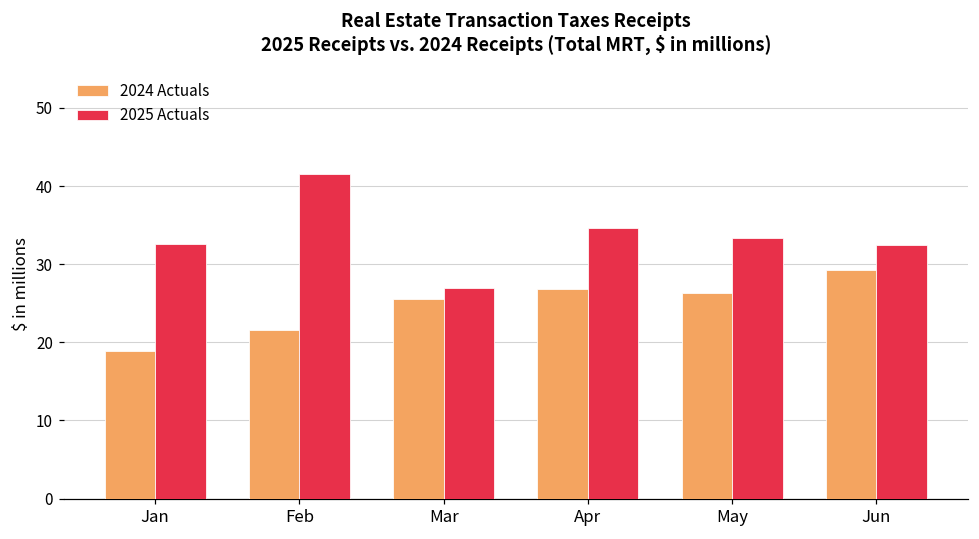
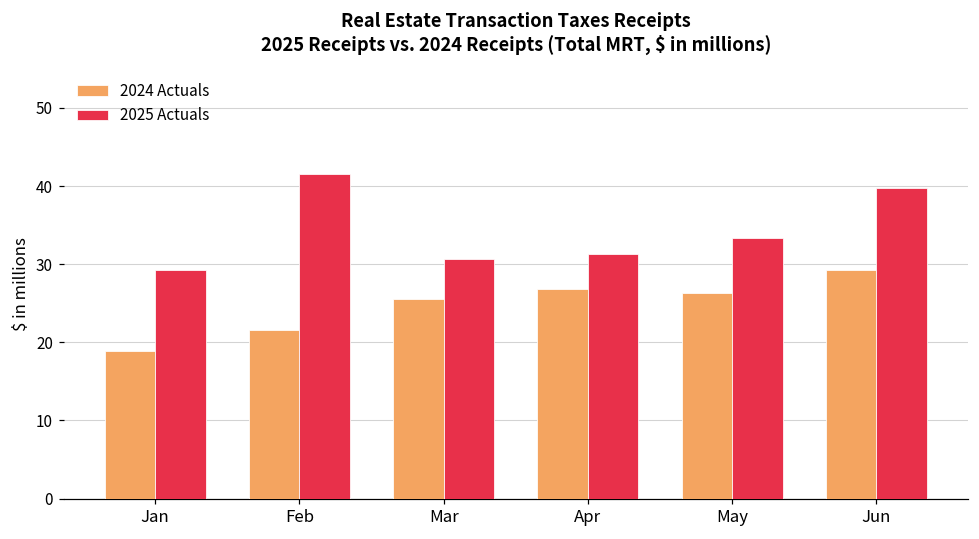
  {
    "2024 Actuals": {
      "Jan": 19,
      "Feb": 22,
      "Mar": 26,
      "Apr": 27,
      "May": 26,
      "Jun": 29
    },
    "2025 Actuals": {
-     "Jan": 33,
+     "Jan": 29,
      "Feb": 42,
-     "Mar": 27,
-     "Apr": 35,
+     "Mar": 31,
+     "Apr": 31,
      "May": 33,
-     "Jun": 32
+     "Jun": 40
    }
  }
